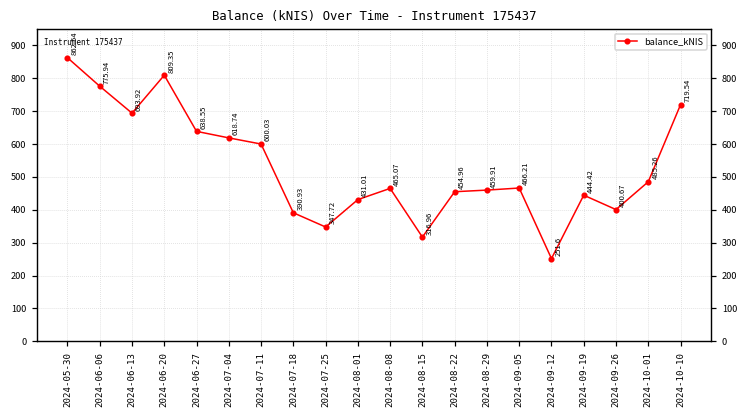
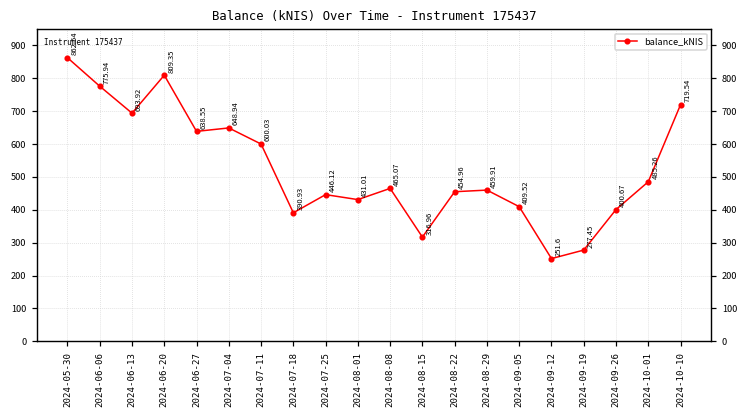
  {
    "2024-06-06": 775.94,
    "2024-06-13": 693.92,
    "2024-06-20": 809.35,
    "2024-06-27": 638.55,
-   "2024-07-04": 618.74,
+   "2024-07-04": 648.94,
    "2024-07-11": 600.03,
    "2024-07-18": 390.93,
-   "2024-07-25": 347.72,
+   "2024-07-25": 446.12,
    "2024-08-01": 431.01,
    "2024-08-08": 465.07,
    "2024-08-15": 316.96,
    "2024-08-22": 454.96,
    "2024-08-29": 459.91,
-   "2024-09-05": 466.21,
+   "2024-09-05": 409.52,
    "2024-09-12": 251.6,
-   "2024-09-19": 444.42,
+   "2024-09-19": 277.45,
    "2024-09-26": 400.67,
    "2024-10-01": 485.26,
    "2024-10-10": 719.54
  }
